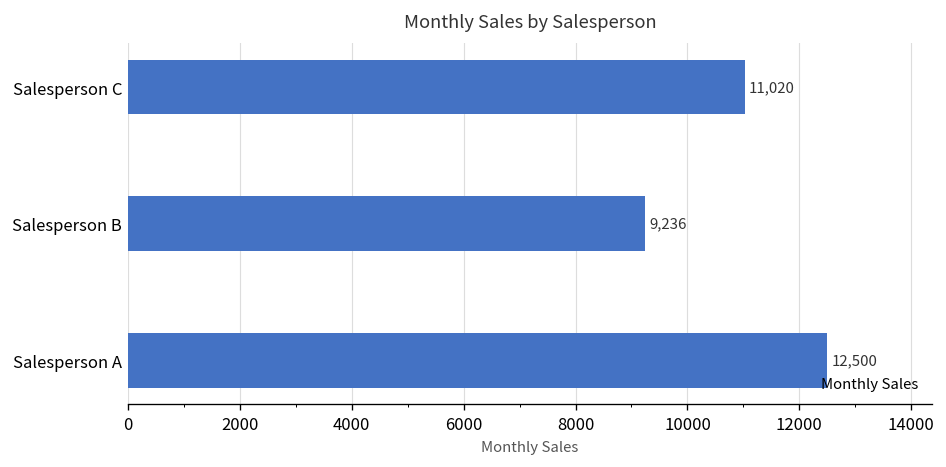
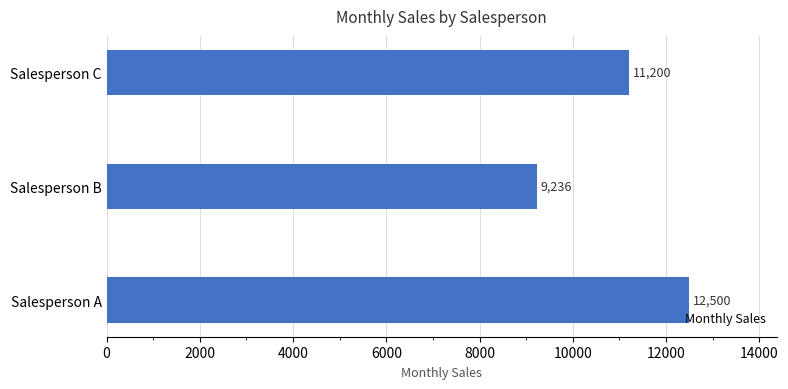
  {
-   "Salesperson C": "11,020",
+   "Salesperson C": "11,200",
    "Salesperson B": "9,236",
    "Salesperson A": "12,500"
  }
